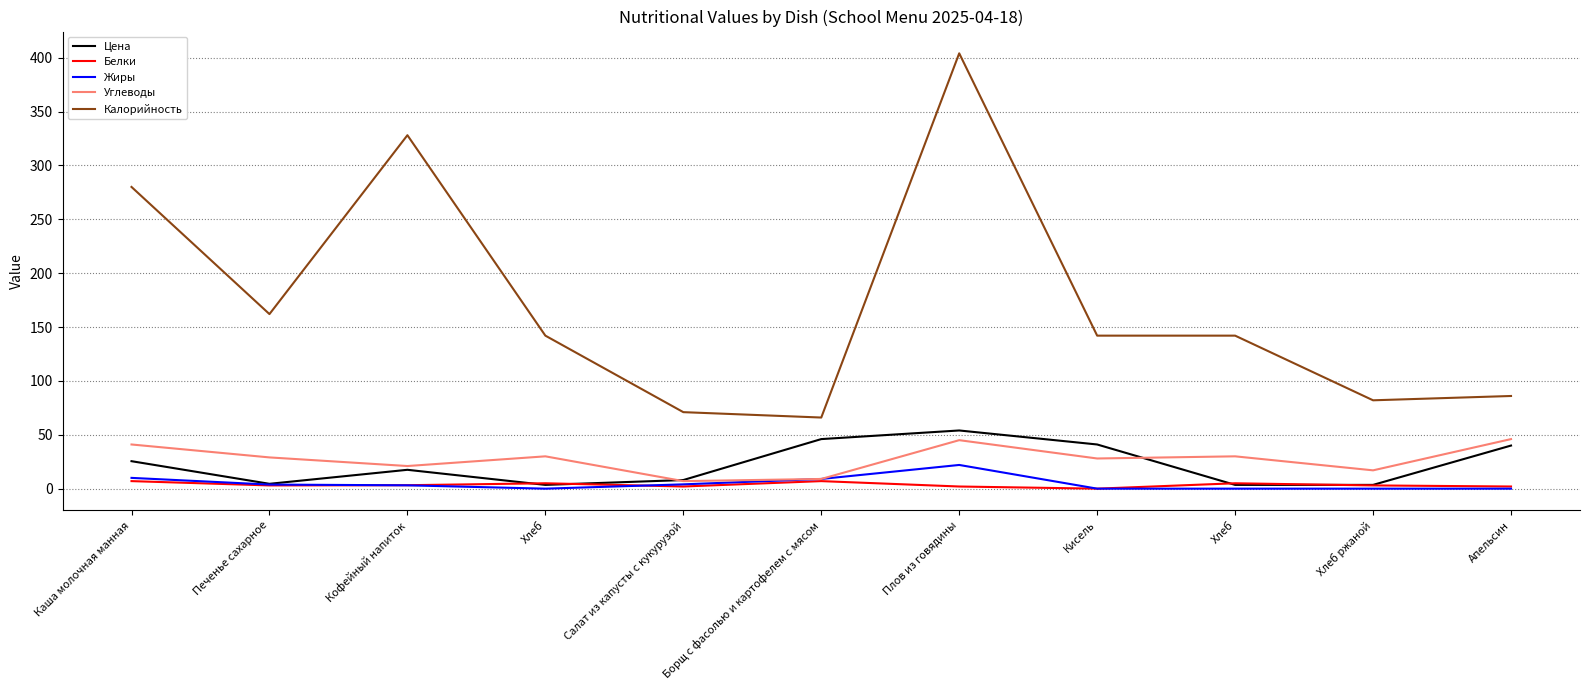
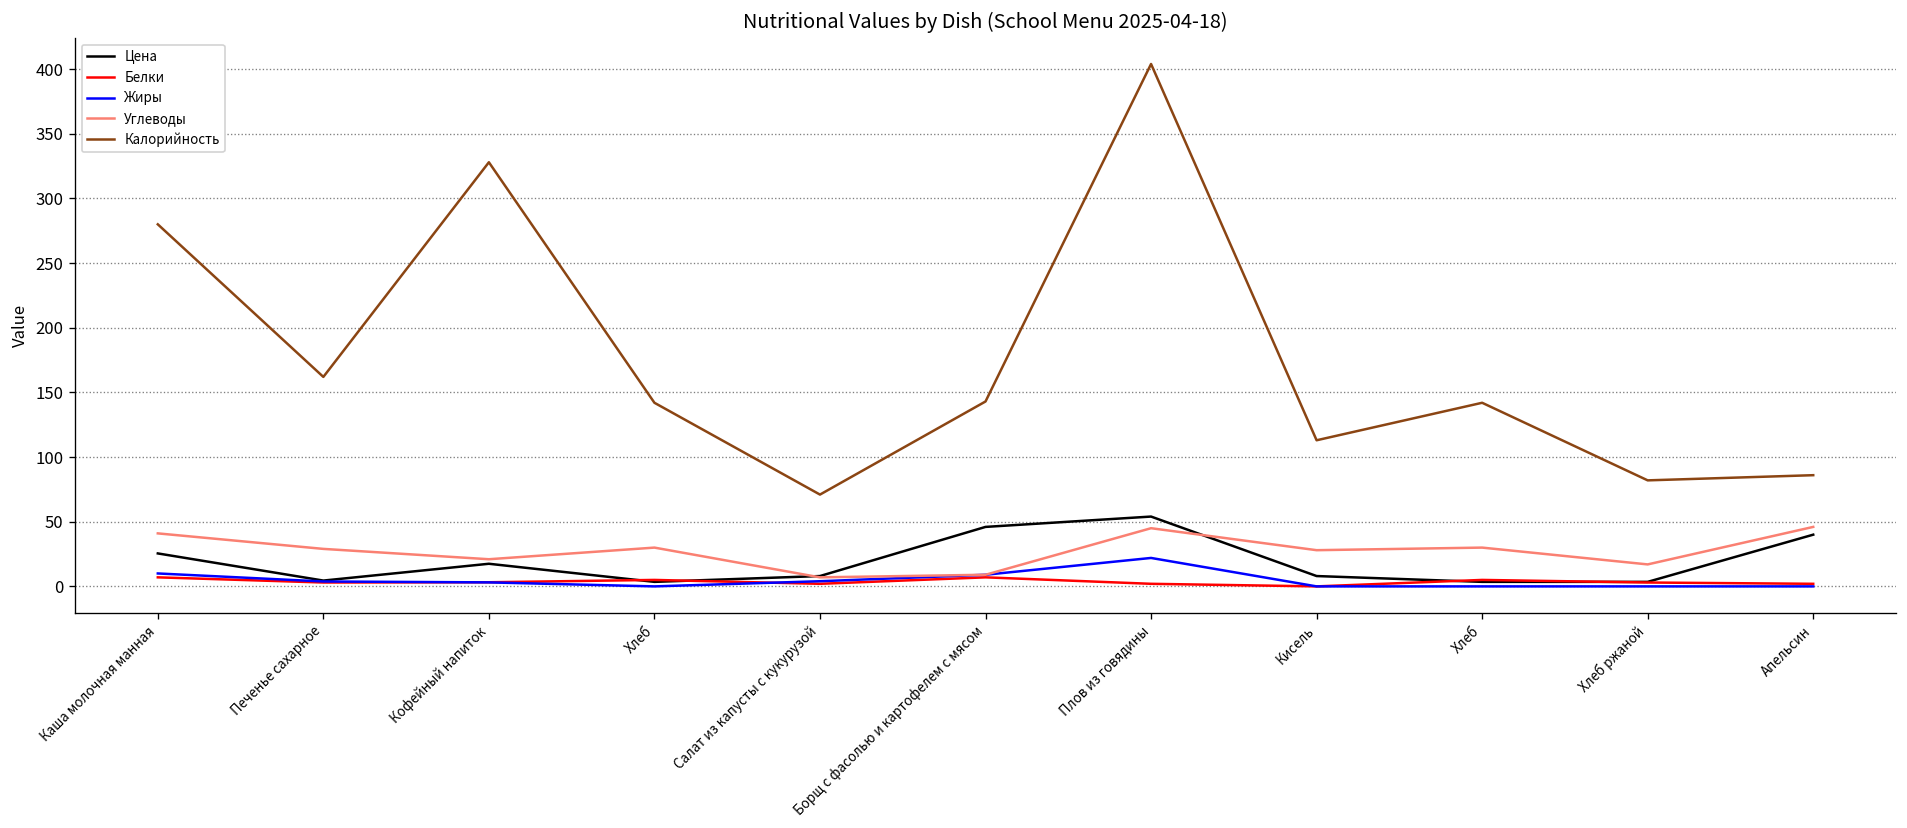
  {
    "Цена": {
      "Каша молочная манная": 26,
      "Кофейный напиток": 18,
      "Борщ с фасолью и картофелем с мясом": 46,
      "Плов из говядины": 54,
-     "Кисель": 41,
+     "Кисель": 8,
      "Апельсин": 40
    },
    "Белки": {
      "Каша молочная манная": 7,
      "Плов из говядины": 2
    },
    "Жиры": {
      "Каша молочная манная": 10,
      "Плов из говядины": 22,
      "Хлеб ржаной": 0
    },
    "Углеводы": {
      "Каша молочная манная": 41,
      "Печенье сахарное": 29,
      "Кофейный напиток": 21,
      "Плов из говядины": 45,
      "Кисель": 28,
      "Хлеб ржаной": 17,
      "Апельсин": 46
    },
    "Калорийность": {
      "Каша молочная манная": 280,
      "Печенье сахарное": 162,
      "Кофейный напиток": 328,
      "Салат из капусты с кукурузой": 71,
-     "Борщ с фасолью и картофелем с мясом": 66,
+     "Борщ с фасолью и картофелем с мясом": 143,
      "Плов из говядины": 404,
-     "Кисель": 142,
+     "Кисель": 113,
      "Хлеб ржаной": 82,
      "Апельсин": 86
    }
  }
